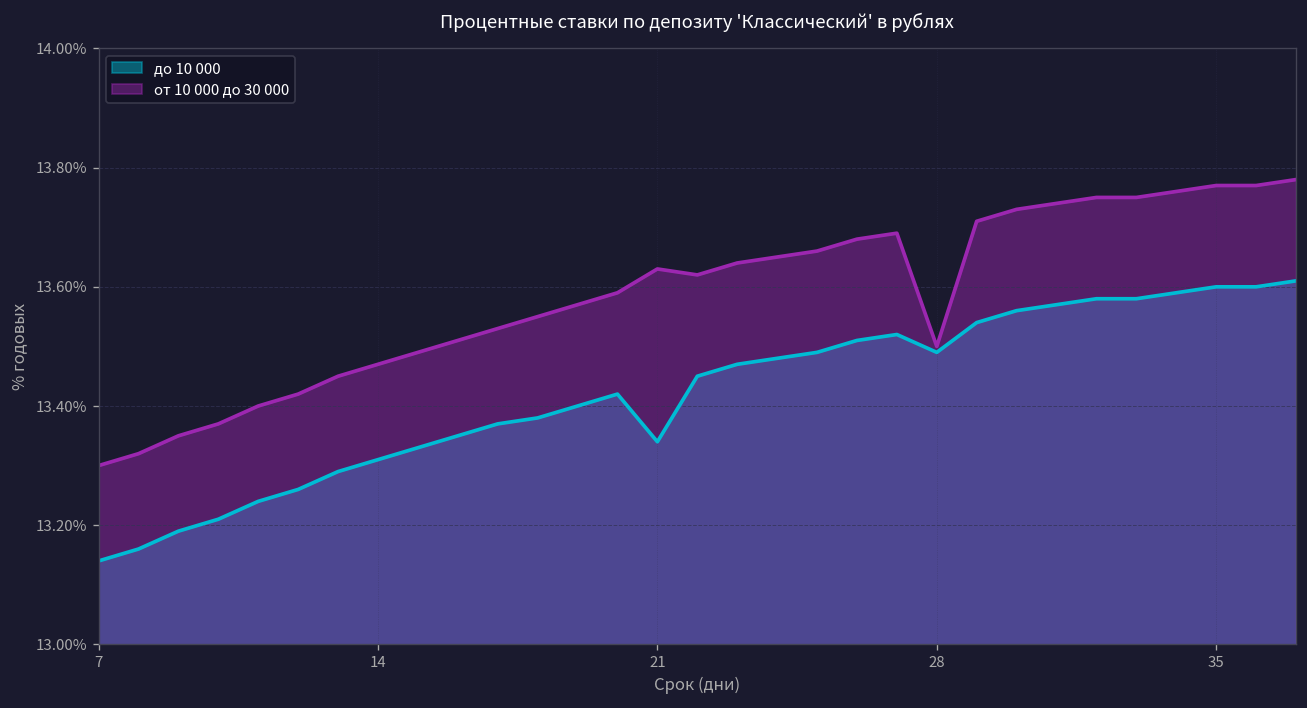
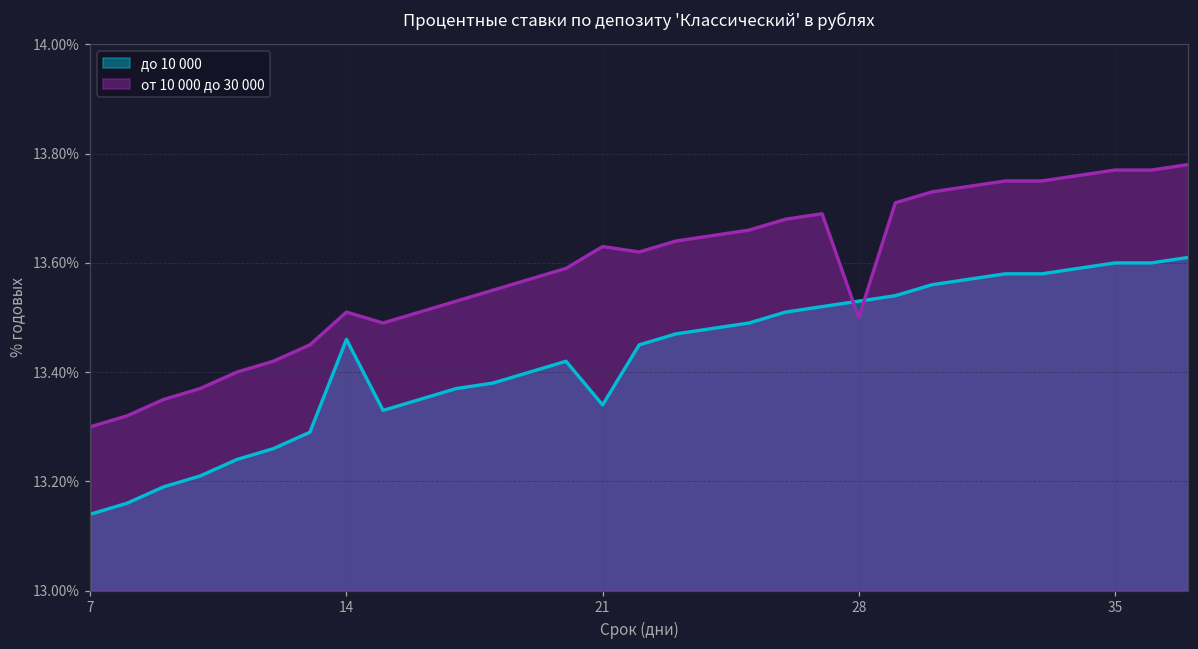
  {
    "до 10 000": {
      "7": "13.14%",
-     "14": "13.31%",
+     "14": "13.46%",
      "21": "13.34%",
-     "28": "13.49%",
+     "28": "13.53%",
      "35": "13.60%"
    },
    "от 10 000 до 30 000": {
      "7": "13.30%",
-     "14": "13.47%",
+     "14": "13.51%",
      "21": "13.63%",
      "28": "13.50%",
      "35": "13.77%"
    }
  }
